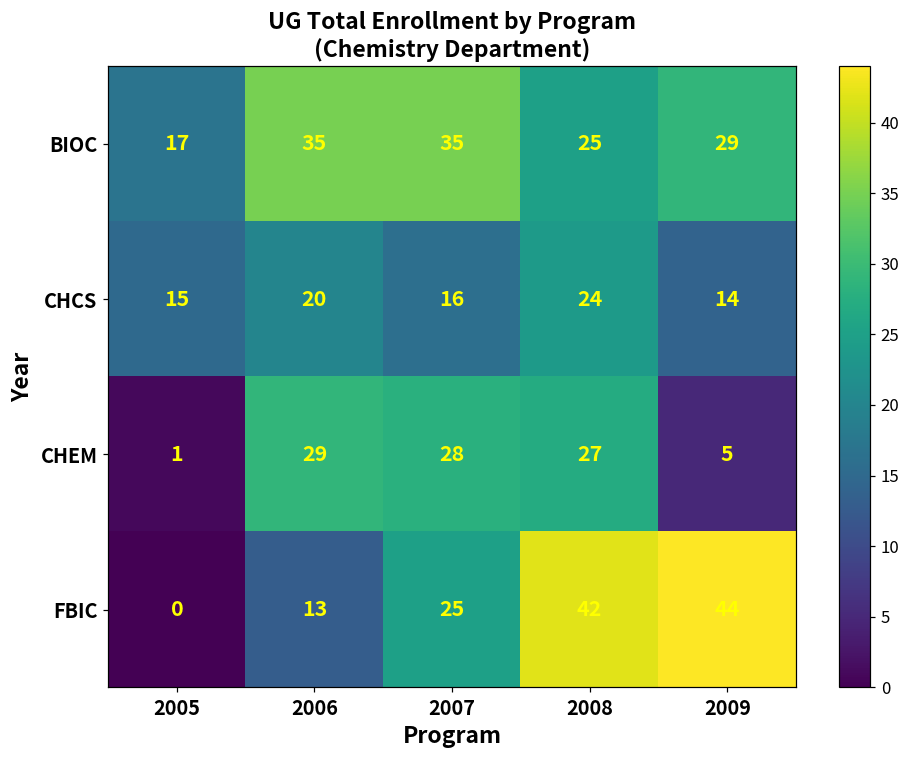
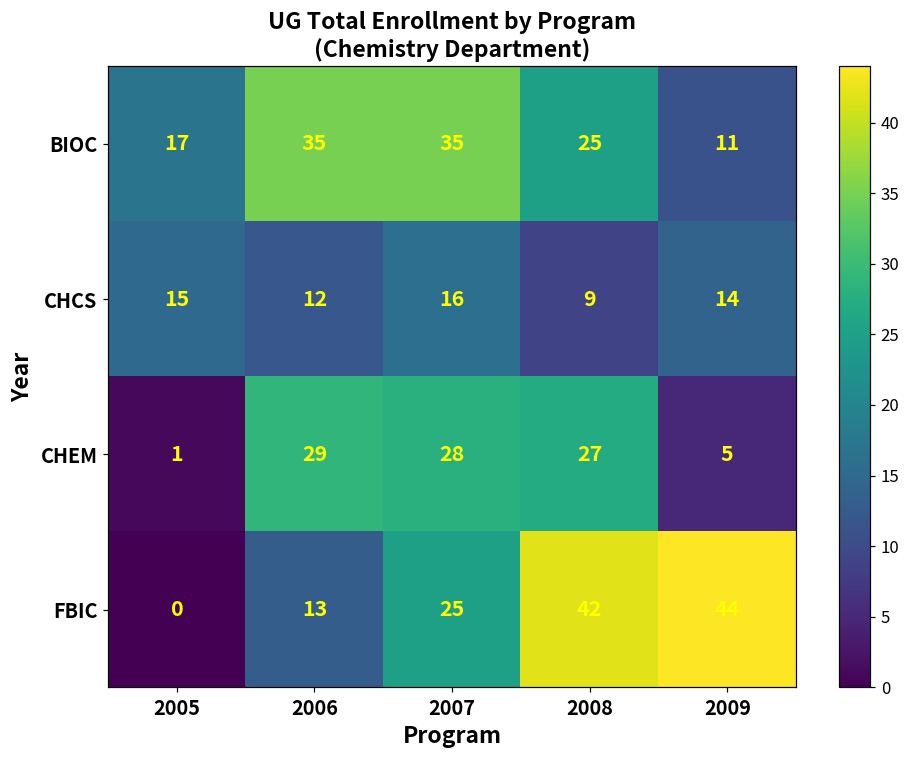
  {
    "BIOC": {
      "2005": 17,
      "2006": 35,
      "2007": 35,
      "2008": 25,
-     "2009": 29
+     "2009": 11
    },
    "CHCS": {
      "2005": 15,
-     "2006": 20,
+     "2006": 12,
      "2007": 16,
-     "2008": 24,
+     "2008": 9,
      "2009": 14
    },
    "CHEM": {
      "2005": 1,
      "2006": 29,
      "2007": 28,
      "2008": 27,
      "2009": 5
    },
    "FBIC": {
      "2005": 0,
      "2006": 13,
      "2007": 25
    }
  }
